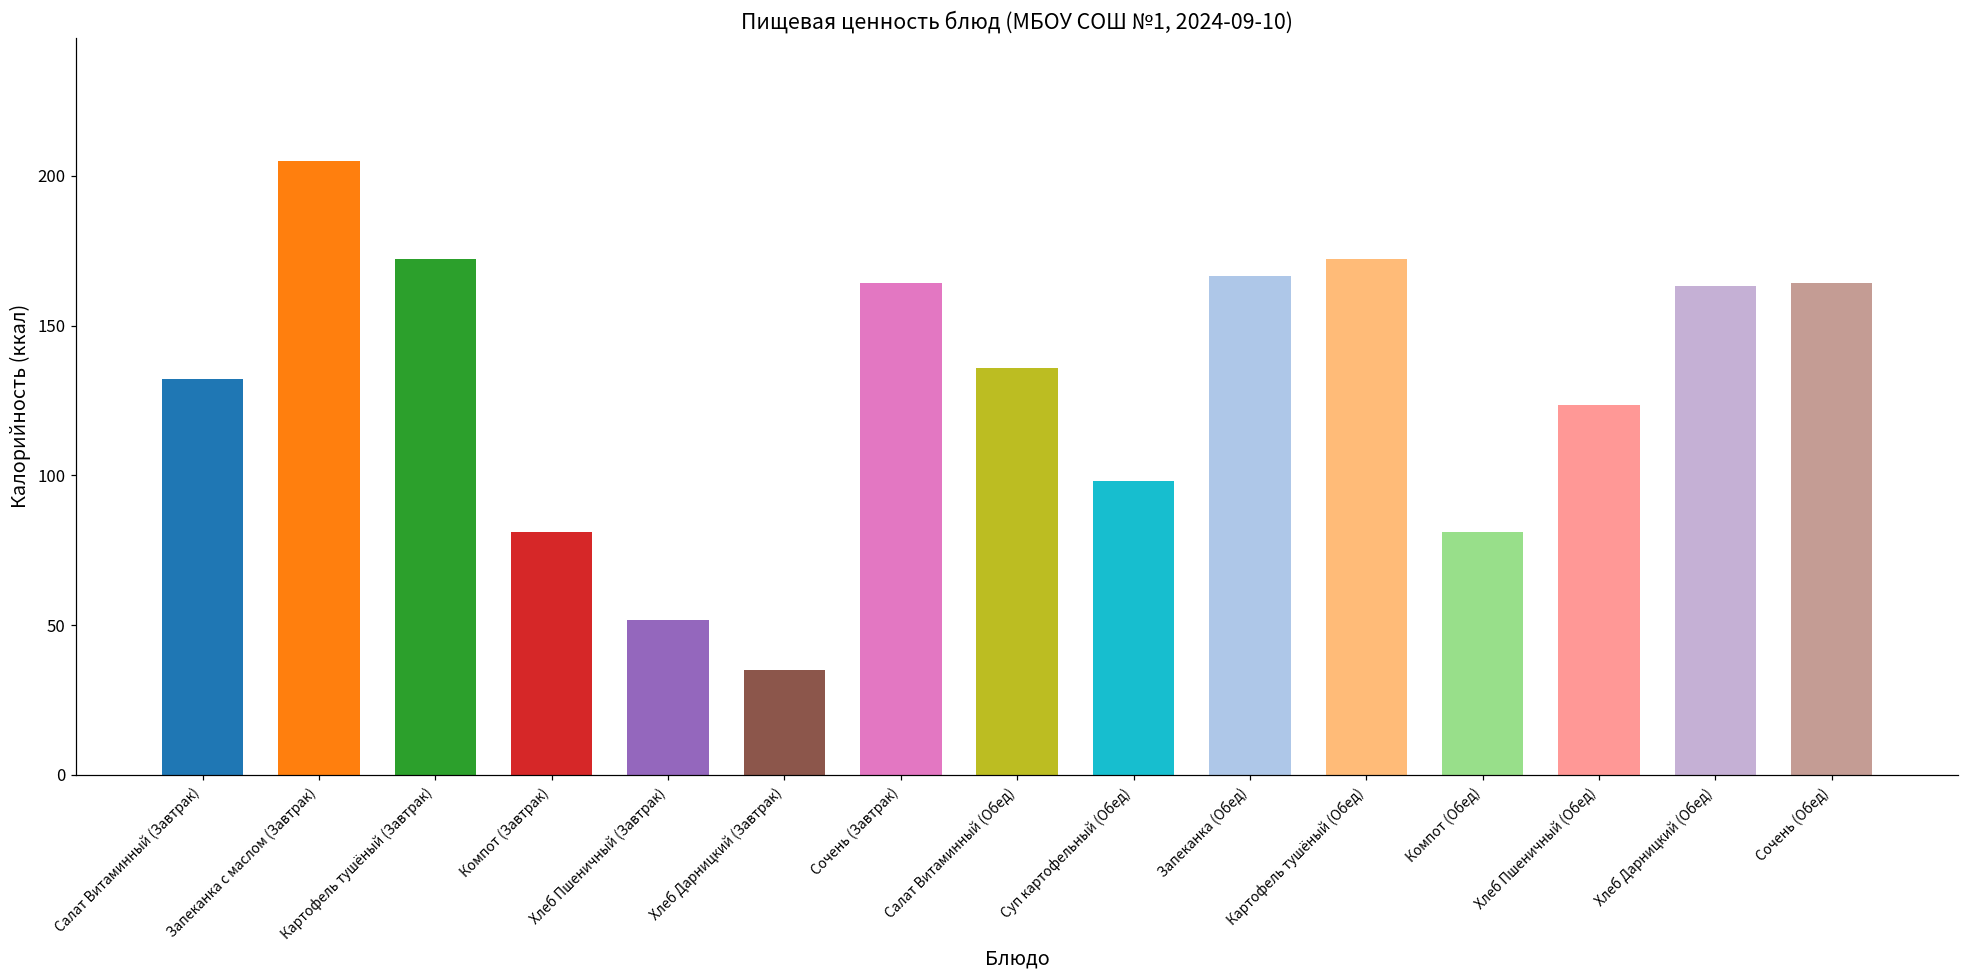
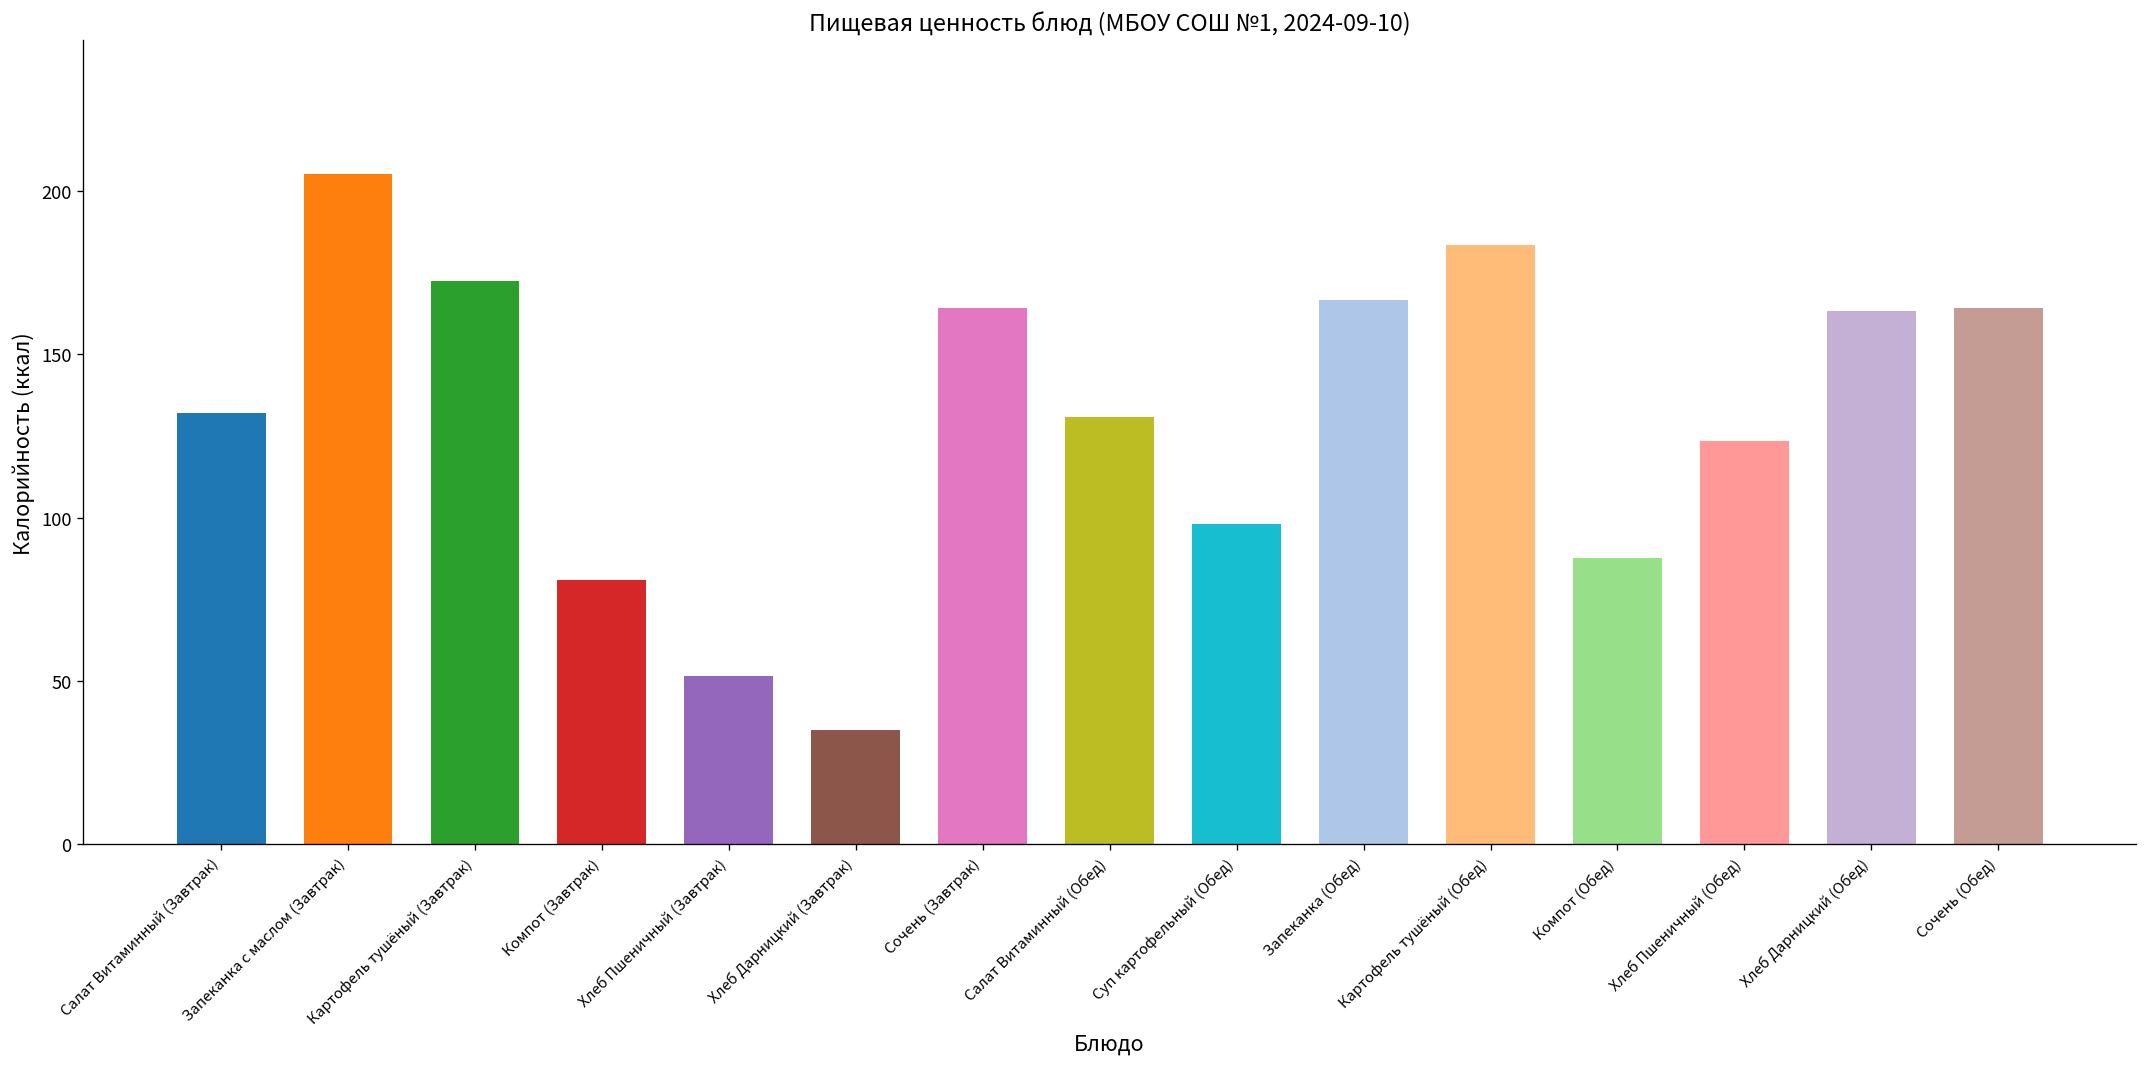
  {
    "Салат Витаминный (Завтрак)": 132,
    "Запеканка с маслом (Завтрак)": 205,
    "Картофель тушёный (Завтрак)": 172,
    "Компот (Завтрак)": 81,
    "Хлеб Пшеничный (Завтрак)": 52,
    "Хлеб Дарницкий (Завтрак)": 35,
    "Сочень (Завтрак)": 164,
-   "Салат Витаминный (Обед)": 136,
+   "Салат Витаминный (Обед)": 131,
    "Суп картофельный (Обед)": 98,
    "Запеканка (Обед)": 166,
-   "Картофель тушёный (Обед)": 172,
-   "Компот (Обед)": 81,
+   "Картофель тушёный (Обед)": 183,
+   "Компот (Обед)": 88,
    "Хлеб Пшеничный (Обед)": 123,
    "Хлеб Дарницкий (Обед)": 163,
    "Сочень (Обед)": 164
  }
